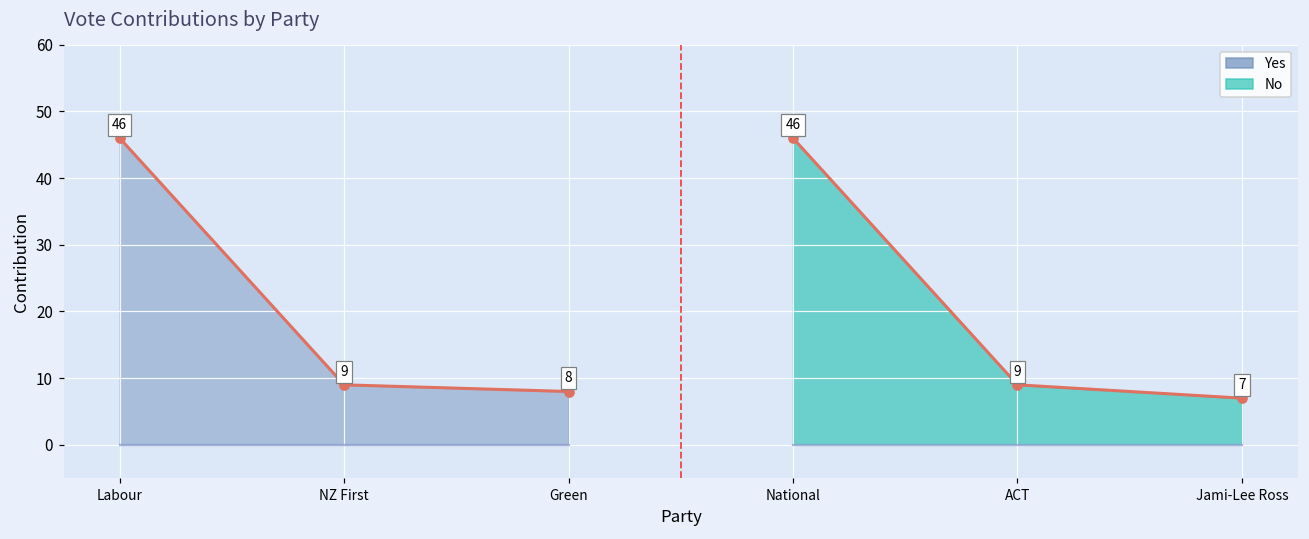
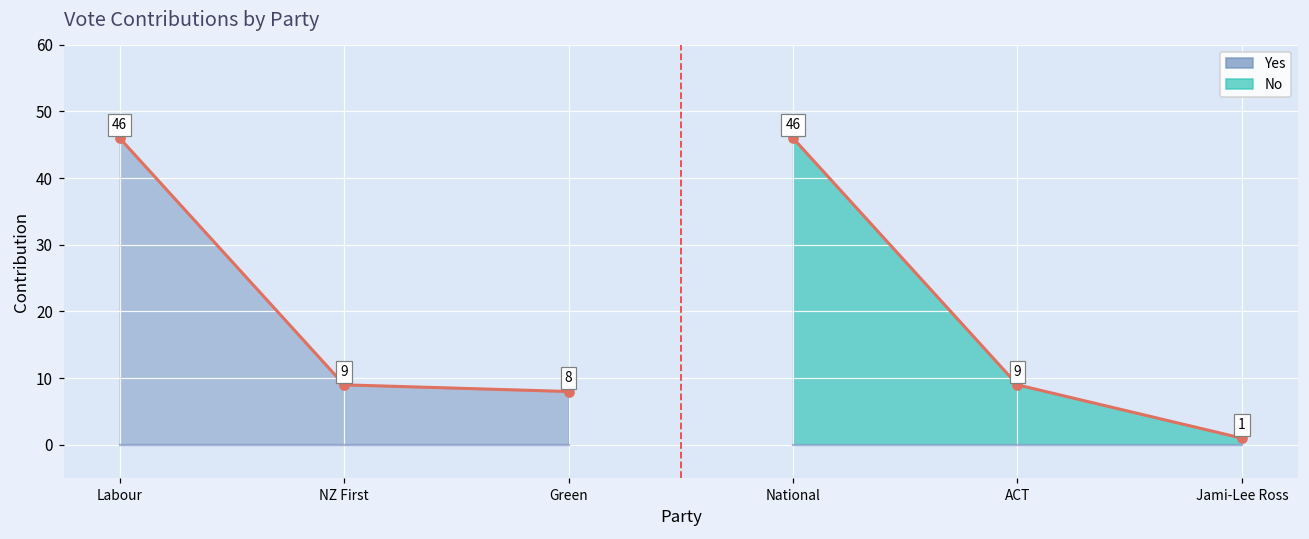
  {
    "No": {
-     "Jami-Lee Ross": 7
+     "Jami-Lee Ross": 1
    }
  }
